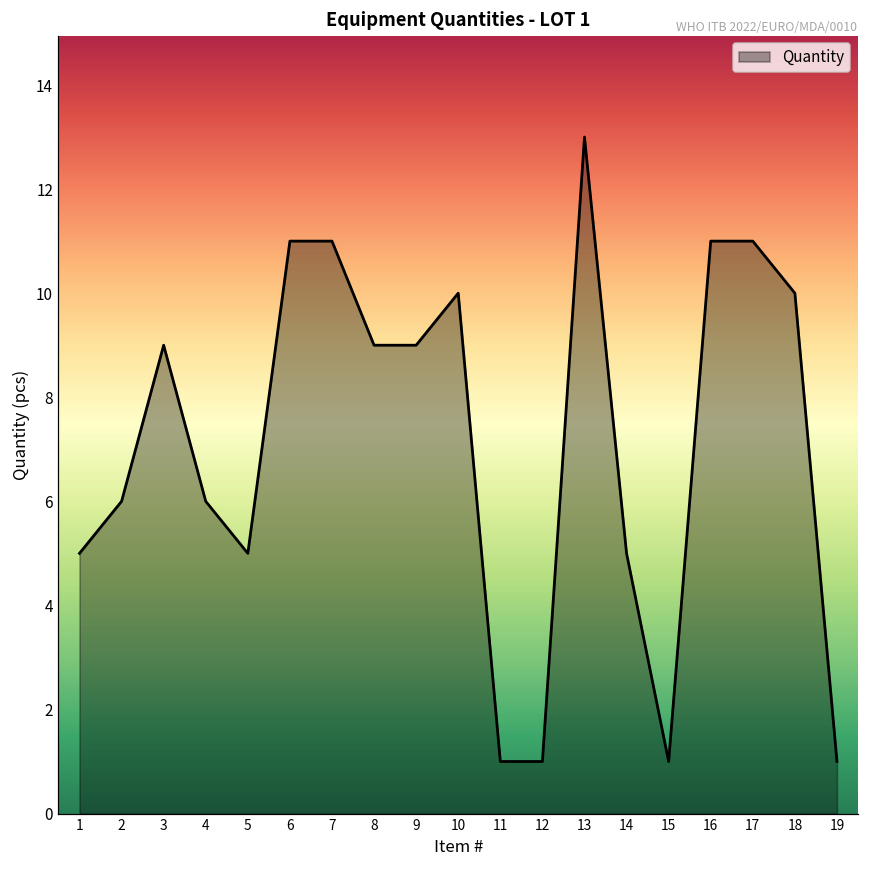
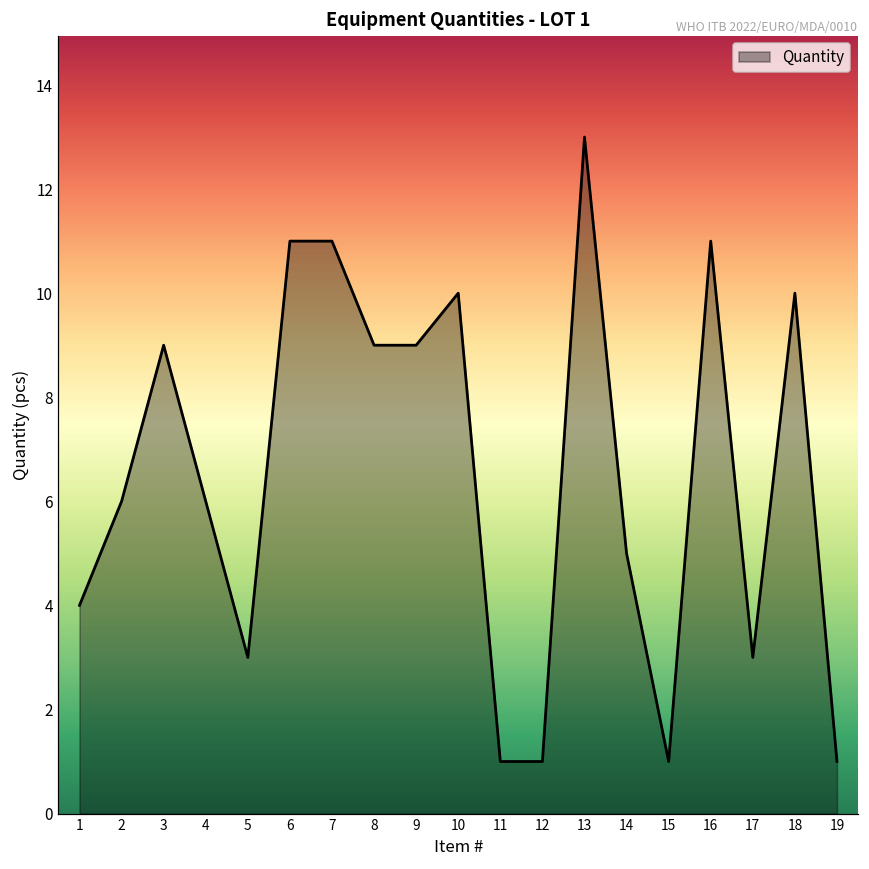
  {
-   "1": 5,
+   "1": 4,
    "2": 6,
    "3": 9,
    "4": 6,
-   "5": 5,
+   "5": 3,
    "6": 11,
    "7": 11,
    "8": 9,
    "9": 9,
    "10": 10,
    "11": 1,
    "12": 1,
    "13": 13,
    "14": 5,
    "15": 1,
    "16": 11,
-   "17": 11,
+   "17": 3,
    "18": 10,
    "19": 1
  }
